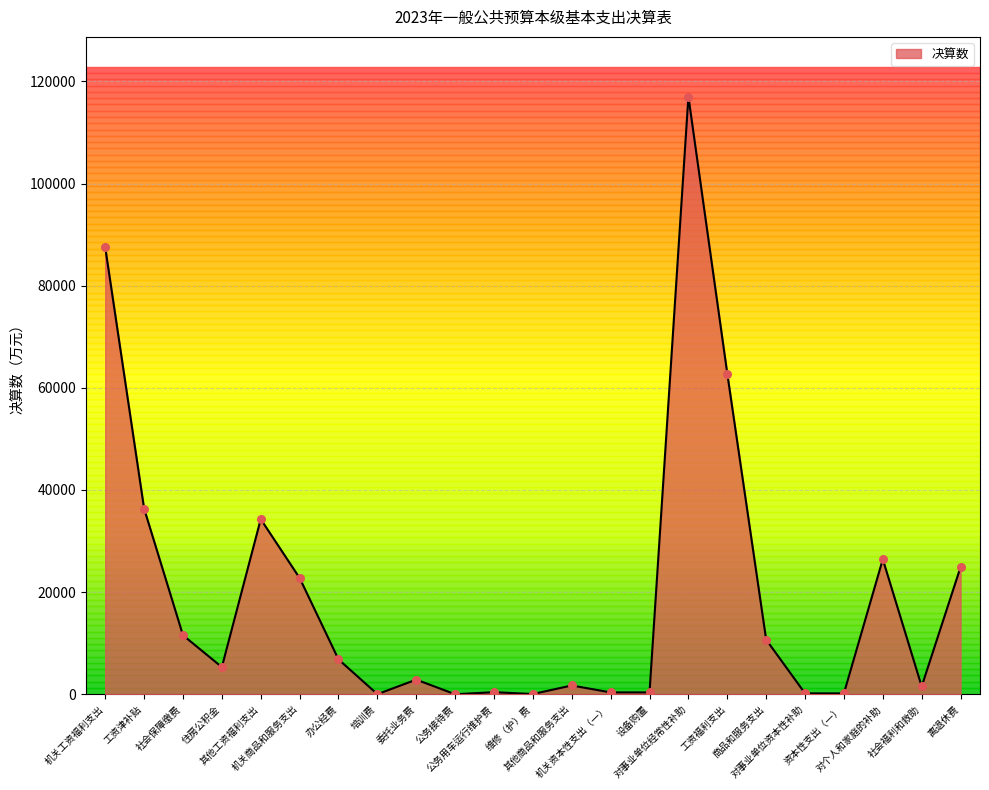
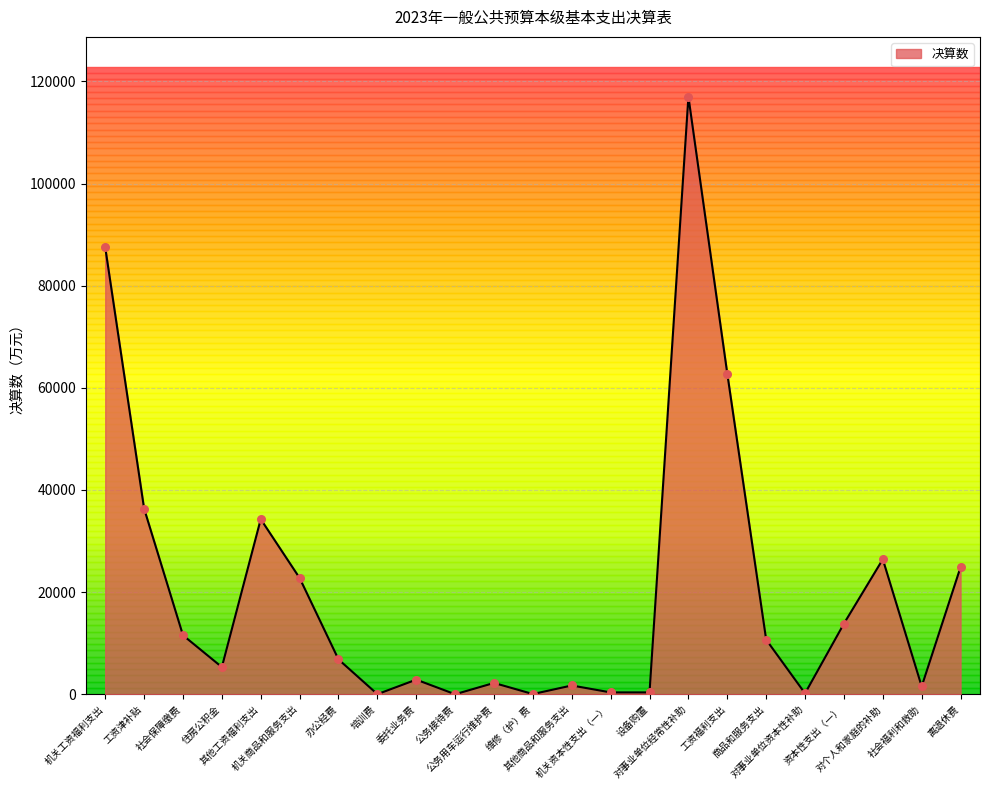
  {
    "机关工资福利支出": 88000,
    "工资津补贴": 36000,
    "社会保障缴费": 12000,
    "住房公积金": 5000,
    "其他工资福利支出": 34000,
    "机关商品和服务支出": 23000,
    "办公经费": 7000,
    "培训费": 0,
    "委托业务费": 3000,
    "公务接待费": 0,
-   "公务用车运行维护费": 0,
+   "公务用车运行维护费": 2000,
    "维修（护）费": 0,
    "其他商品和服务支出": 2000,
    "机关资本性支出（一）": 0,
    "设备购置": 0,
    "对事业单位经常性补助": 117000,
    "工资福利支出": 63000,
    "商品和服务支出": 11000,
    "对事业单位资本性补助": 0,
-   "资本性支出（一）": 0,
+   "资本性支出（一）": 14000,
    "对个人和家庭的补助": 26000,
    "社会福利和救助": 2000,
    "离退休费": 25000
  }
